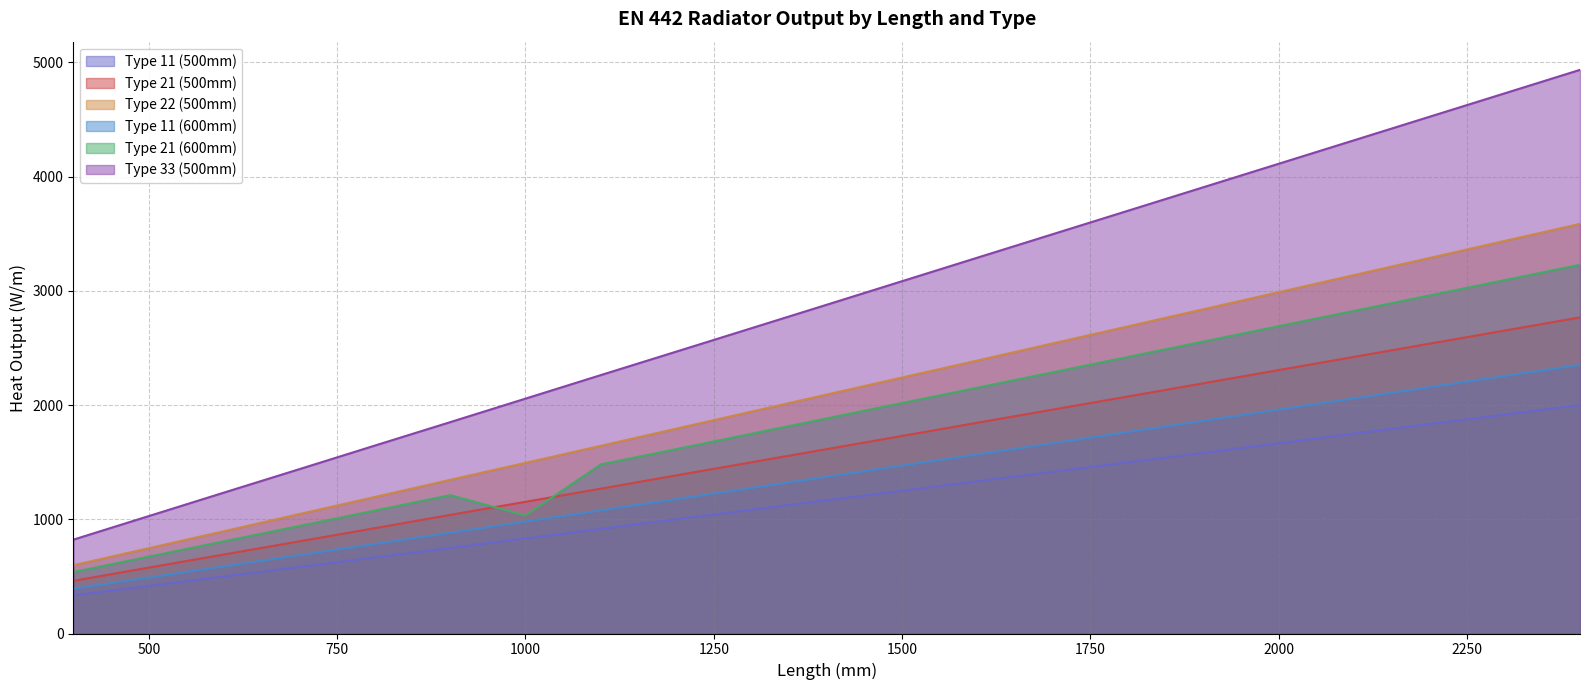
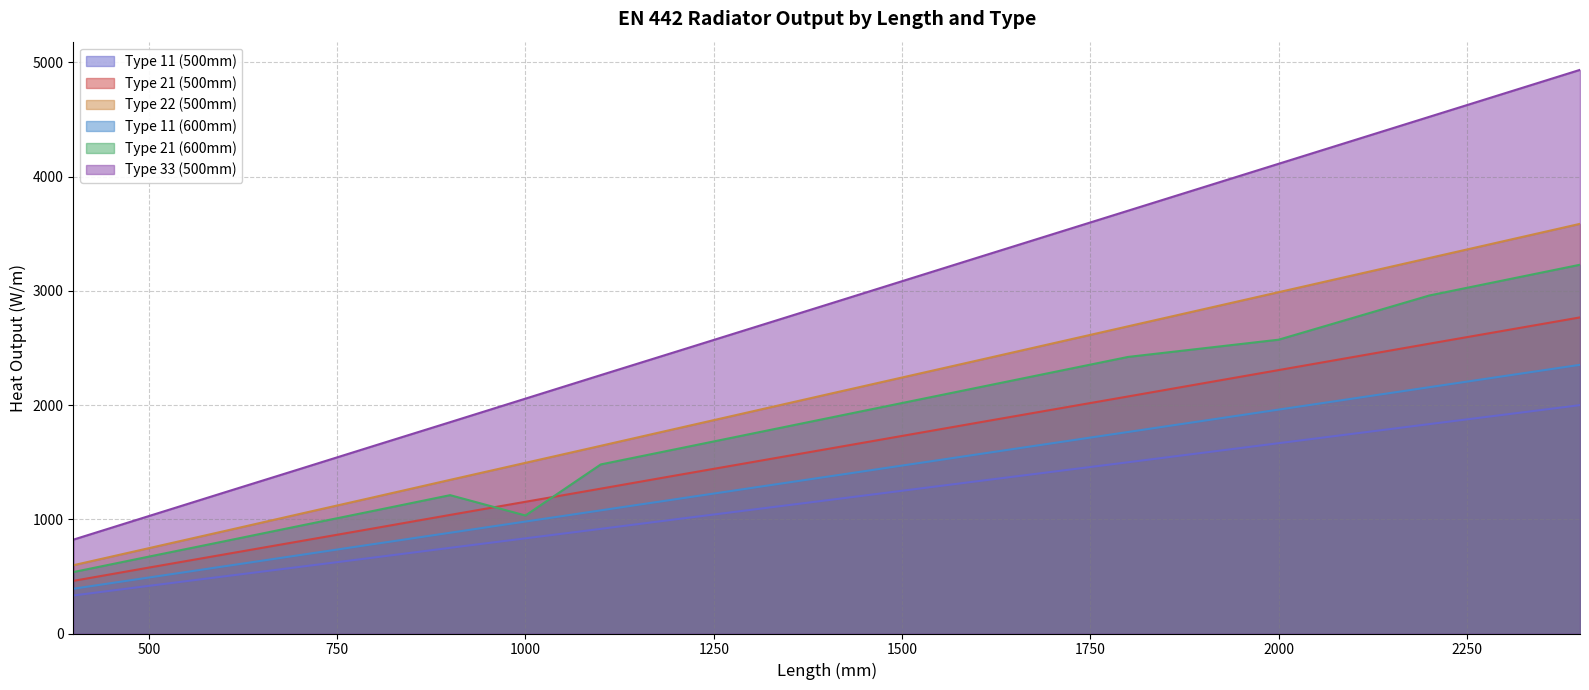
  {
    "Type 21 (600mm)": {
      "500": 670,
      "1000": 1030,
-     "2000": 2690
+     "2000": 2570
    }
  }
